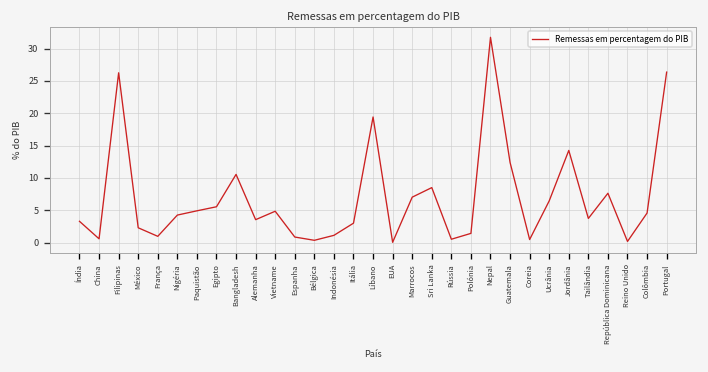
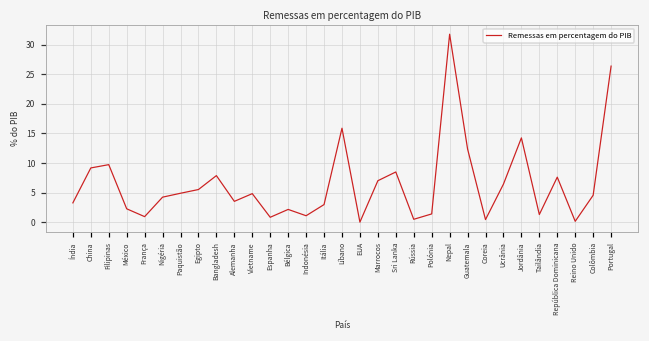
  {
    "Índia": 3,
-   "China": 1,
-   "Filipinas": 26,
+   "China": 9,
+   "Filipinas": 10,
    "México": 2,
    "França": 1,
    "Nigéria": 4,
    "Paquistão": 5,
    "Egipto": 6,
-   "Bangladesh": 11,
+   "Bangladesh": 8,
    "Alemanha": 4,
    "Vietname": 5,
    "Espanha": 1,
-   "Bélgica": 0,
+   "Bélgica": 2,
    "Indonésia": 1,
    "Itália": 3,
-   "Líbano": 19,
+   "Líbano": 16,
    "EUA": 0,
    "Marrocos": 7,
    "Sri Lanka": 9,
    "Rússia": 1,
    "Polónia": 1,
    "Nepal": 32,
    "Guatemala": 12,
    "Coreia": 0,
    "Ucrânia": 6,
    "Jordânia": 14,
-   "Tailândia": 4,
+   "Tailândia": 1,
    "República Dominicana": 8,
    "Reino Unido": 0,
    "Colômbia": 5,
    "Portugal": 26
  }
